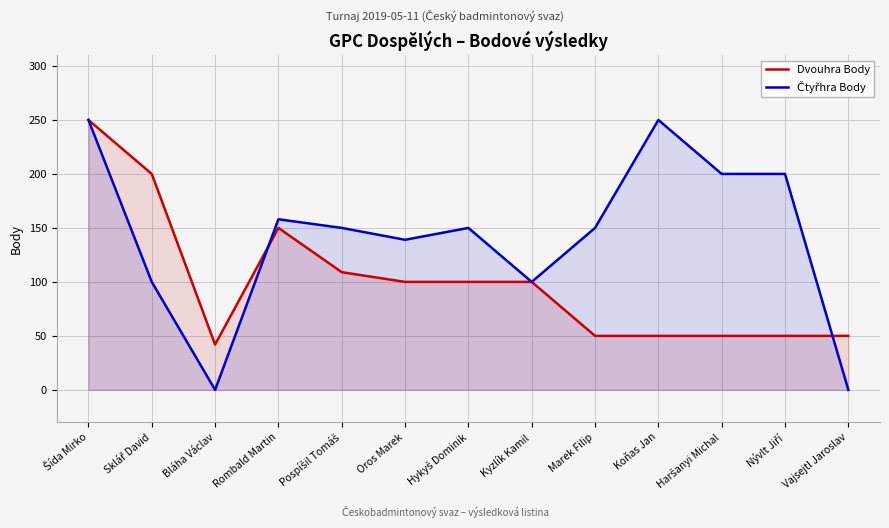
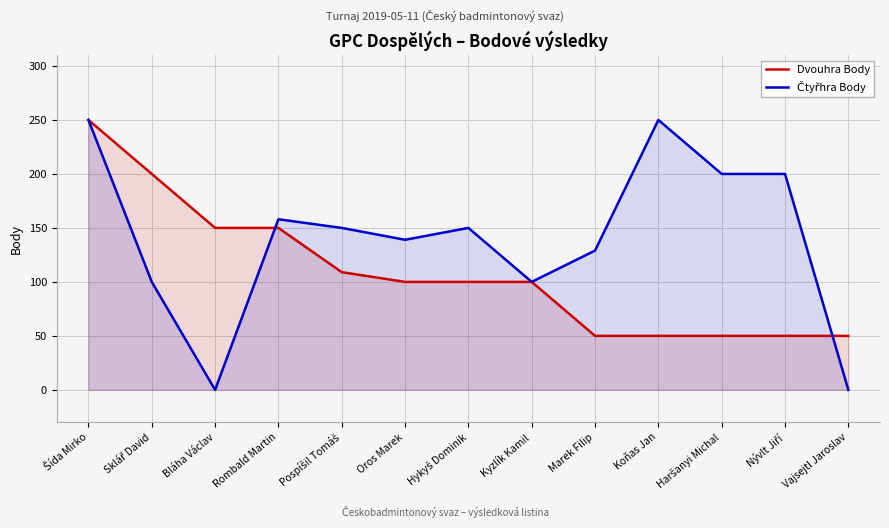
  {
    "Dvouhra Body": {
      "Sklář David": 200,
-     "Bláha Václav": 42,
+     "Bláha Václav": 150,
      "Rombald Martin": 150,
      "Pospíšil Tomáš": 109,
      "Oros Marek": 100,
      "Hykyš Dominik": 100,
      "Marek Filip": 50,
      "Koňas Jan": 50,
      "Haršanyi Michal": 50,
      "Nývlt Jiří": 50,
      "Vajsejtl Jaroslav": 50
    },
    "Čtyřhra Body": {
      "Sklář David": 100,
      "Bláha Václav": 0,
      "Rombald Martin": 158,
      "Pospíšil Tomáš": 150,
      "Oros Marek": 139,
      "Hykyš Dominik": 150,
-     "Marek Filip": 150,
+     "Marek Filip": 129,
      "Koňas Jan": 250,
      "Haršanyi Michal": 200,
      "Nývlt Jiří": 200,
      "Vajsejtl Jaroslav": 0
    }
  }
